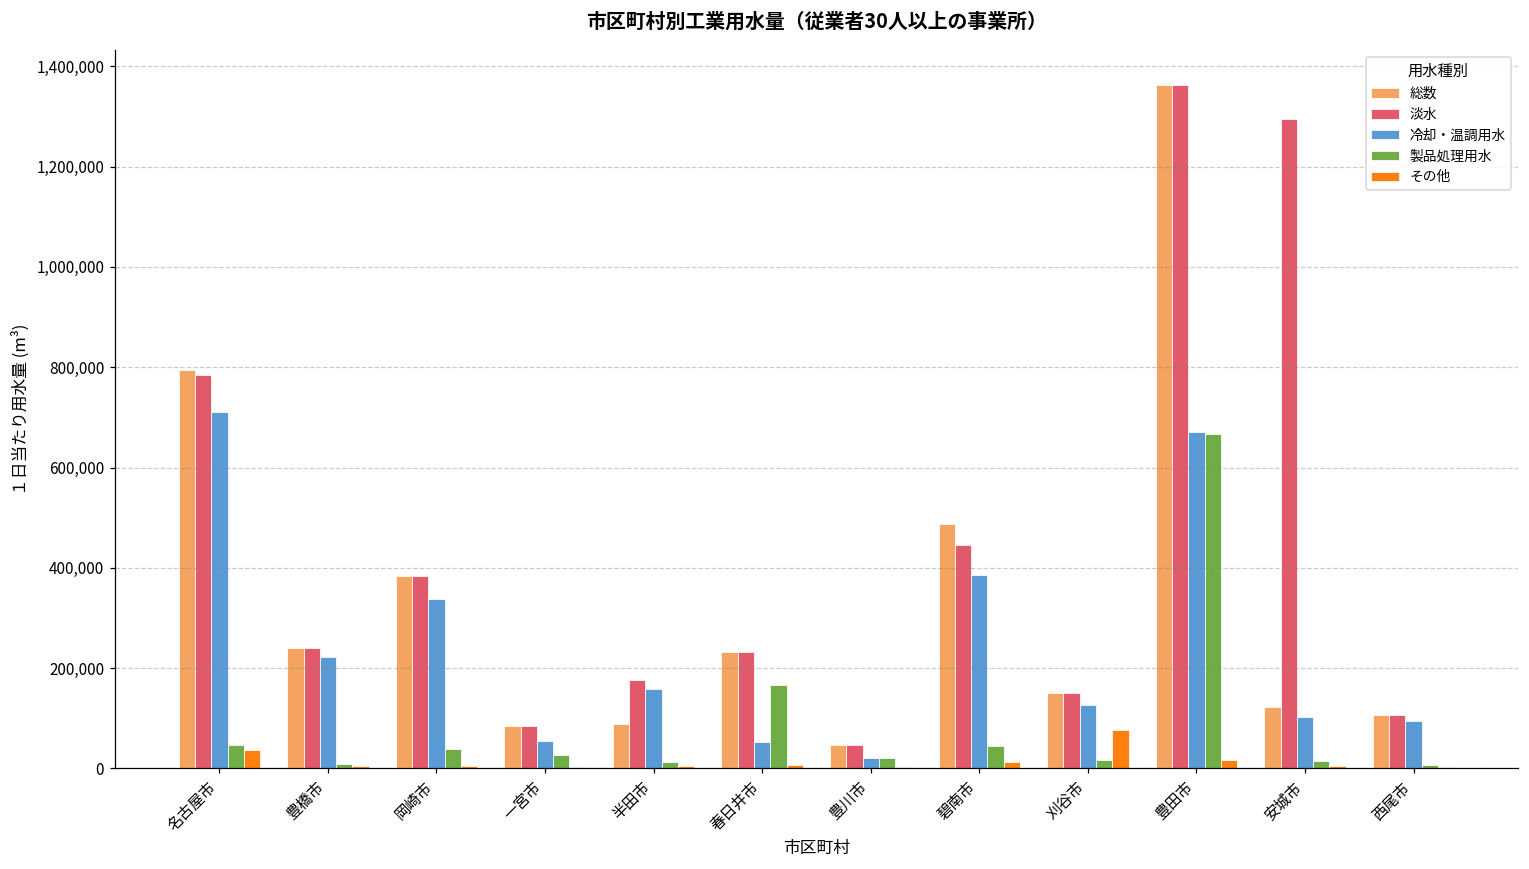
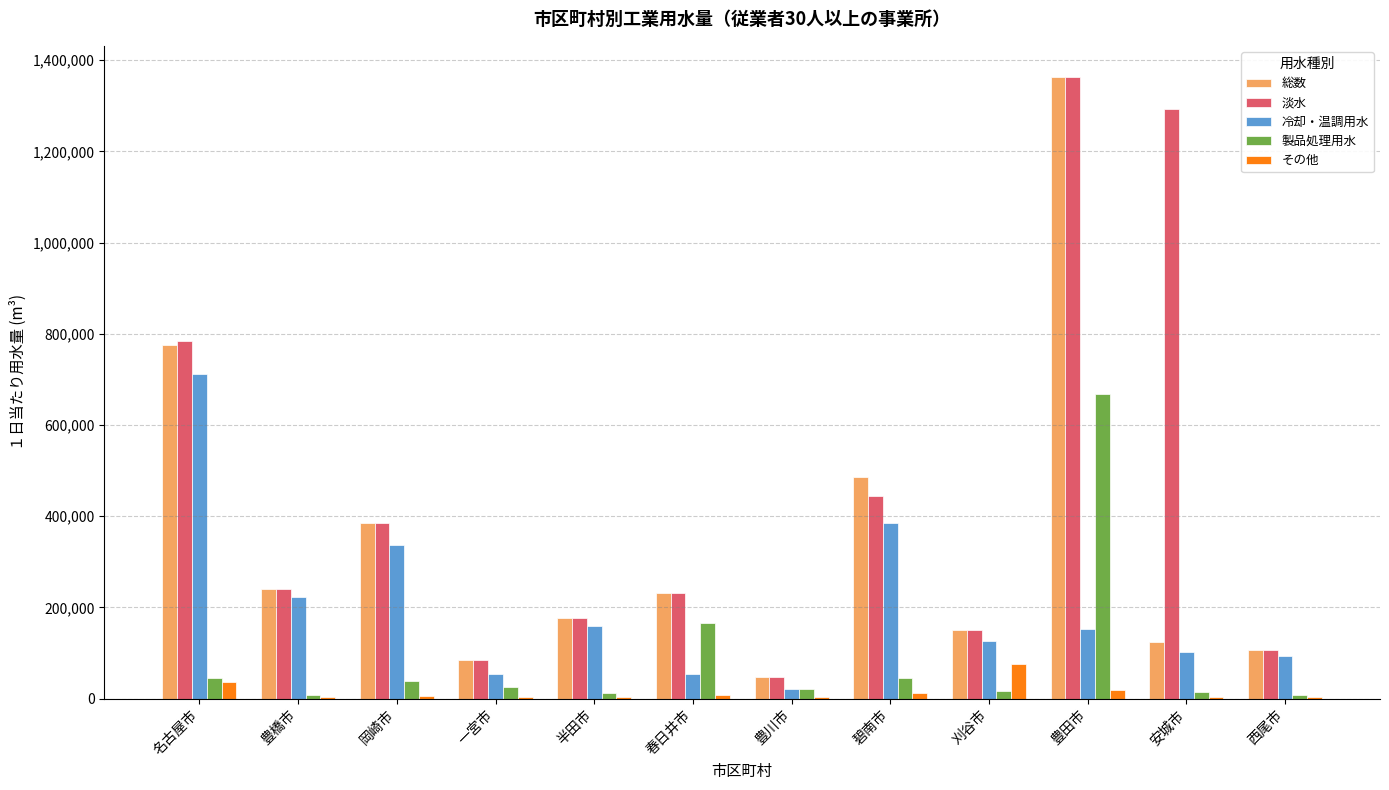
  {
    "総数": {
-     "名古屋市": "800,000",
+     "名古屋市": "780,000",
      "豊橋市": "240,000",
      "岡崎市": "380,000",
      "一宮市": "90,000",
-     "半田市": "90,000",
+     "半田市": "180,000",
      "春日井市": "230,000",
      "豊川市": "50,000",
      "碧南市": "490,000",
      "刈谷市": "150,000",
      "豊田市": "1,360,000",
      "安城市": "120,000",
      "西尾市": "110,000"
    },
    "淡水": {
      "名古屋市": "780,000",
      "豊橋市": "240,000",
      "岡崎市": "380,000",
      "一宮市": "90,000",
      "半田市": "180,000",
      "春日井市": "230,000",
      "豊川市": "50,000",
      "碧南市": "440,000",
      "刈谷市": "150,000",
      "豊田市": "1,360,000",
      "安城市": "1,290,000",
      "西尾市": "110,000"
    },
    "冷却・温調用水": {
      "名古屋市": "710,000",
      "豊橋市": "220,000",
      "岡崎市": "340,000",
      "一宮市": "50,000",
      "半田市": "160,000",
      "春日井市": "50,000",
      "豊川市": "20,000",
      "碧南市": "390,000",
      "刈谷市": "130,000",
-     "豊田市": "670,000",
+     "豊田市": "150,000",
      "安城市": "100,000",
      "西尾市": "90,000"
    },
    "製品処理用水": {
      "名古屋市": "50,000",
      "豊橋市": "10,000",
      "岡崎市": "40,000",
      "一宮市": "30,000",
      "半田市": "10,000",
      "春日井市": "170,000",
      "豊川市": "20,000",
      "碧南市": "50,000",
      "刈谷市": "20,000",
      "豊田市": "670,000",
      "安城市": "10,000",
      "西尾市": "10,000"
    },
    "その他": {
      "名古屋市": "40,000",
      "春日井市": "10,000",
      "碧南市": "10,000",
      "刈谷市": "80,000",
      "豊田市": "20,000"
    }
  }
